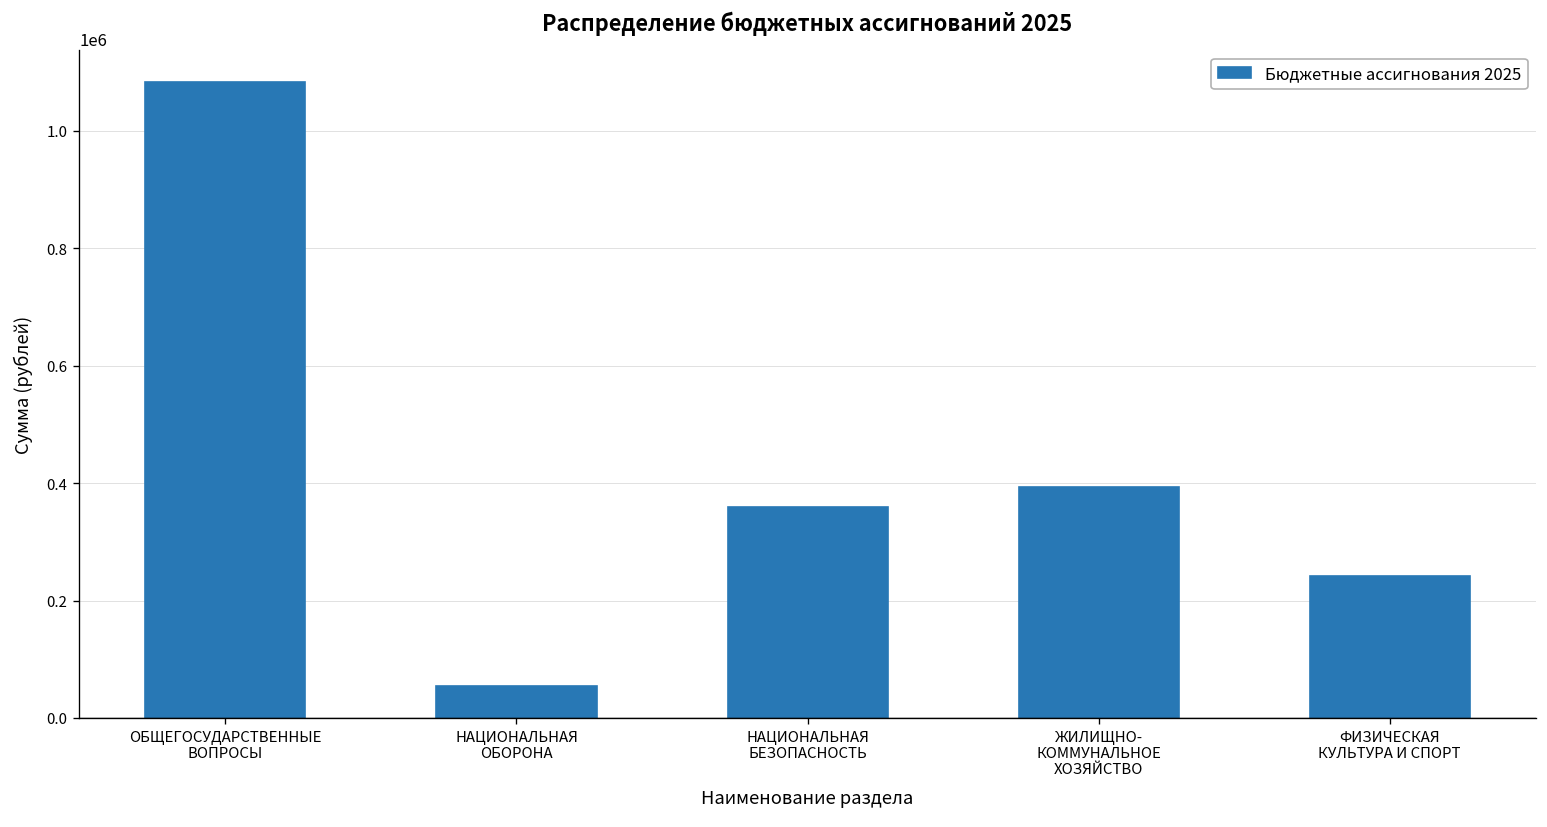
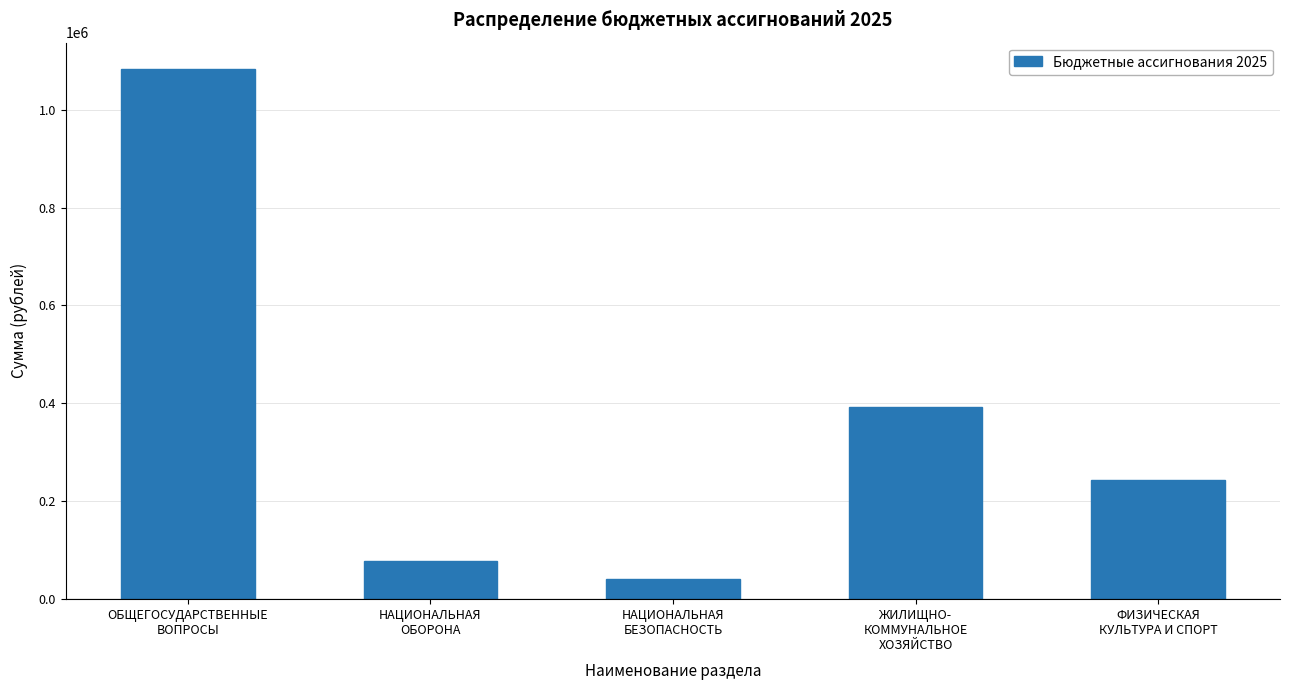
  {
    "ОБЩЕГОСУДАРСТВЕННЫЕ ВОПРОСЫ": 1080000,
-   "НАЦИОНАЛЬНАЯ ОБОРОНА": 50000,
-   "НАЦИОНАЛЬНАЯ БЕЗОПАСНОСТЬ": 360000,
+   "НАЦИОНАЛЬНАЯ ОБОРОНА": 80000,
+   "НАЦИОНАЛЬНАЯ БЕЗОПАСНОСТЬ": 40000,
    "ЖИЛИЩНО- КОММУНАЛЬНОЕ ХОЗЯЙСТВО": 390000,
    "ФИЗИЧЕСКАЯ КУЛЬТУРА И СПОРТ": 240000
  }
